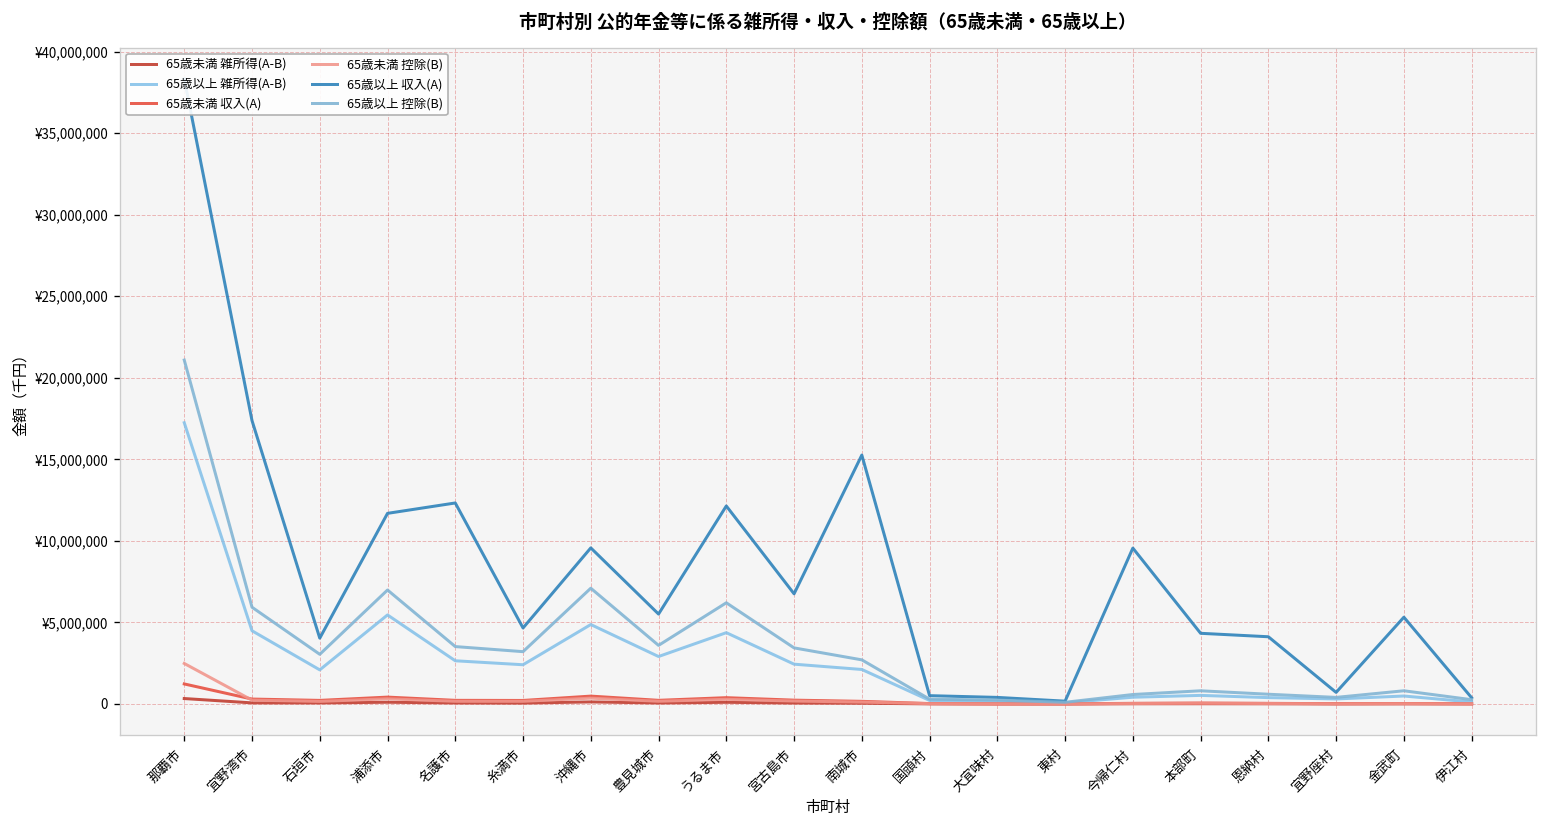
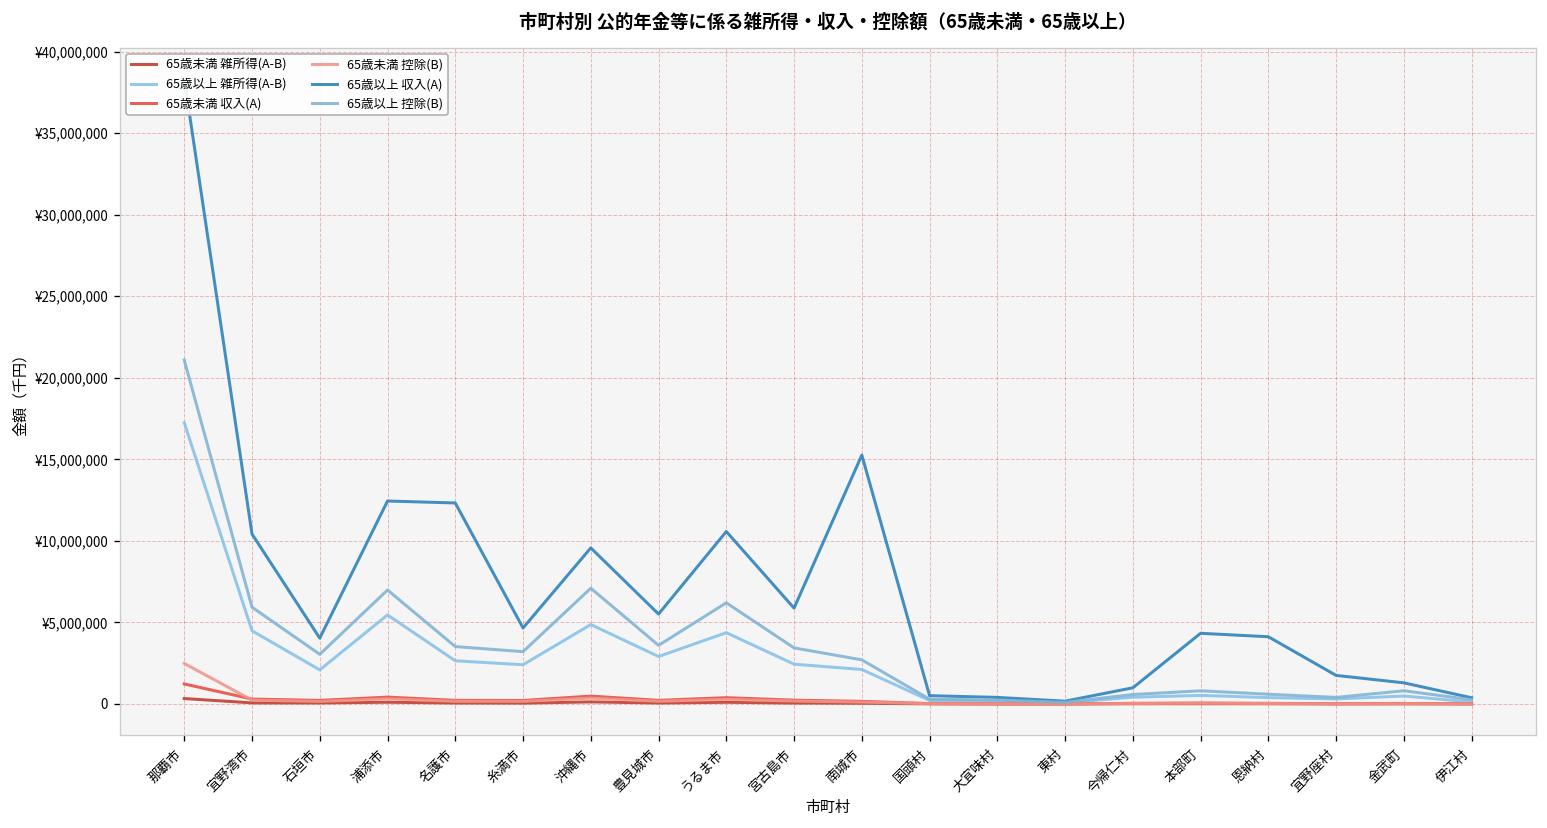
  {
    "65歳未満 控除(B)": {
      "那覇市": "¥2,500,000"
    },
    "65歳以上 収入(A)": {
-     "宜野湾市": "¥17,400,000",
+     "宜野湾市": "¥10,400,000",
      "石垣市": "¥4,000,000",
-     "浦添市": "¥11,700,000",
+     "浦添市": "¥12,400,000",
      "名護市": "¥12,300,000",
      "糸満市": "¥4,700,000",
      "沖縄市": "¥9,600,000",
      "豊見城市": "¥5,500,000",
-     "うるま市": "¥12,100,000",
-     "宮古島市": "¥6,800,000",
+     "うるま市": "¥10,600,000",
+     "宮古島市": "¥5,900,000",
      "南城市": "¥15,300,000",
      "国頭村": "¥500,000",
-     "今帰仁村": "¥9,600,000",
+     "今帰仁村": "¥1,000,000",
      "本部町": "¥4,300,000",
      "恩納村": "¥4,100,000",
-     "宜野座村": "¥700,000",
-     "金武町": "¥5,300,000"
+     "宜野座村": "¥1,700,000",
+     "金武町": "¥1,300,000"
    }
  }
